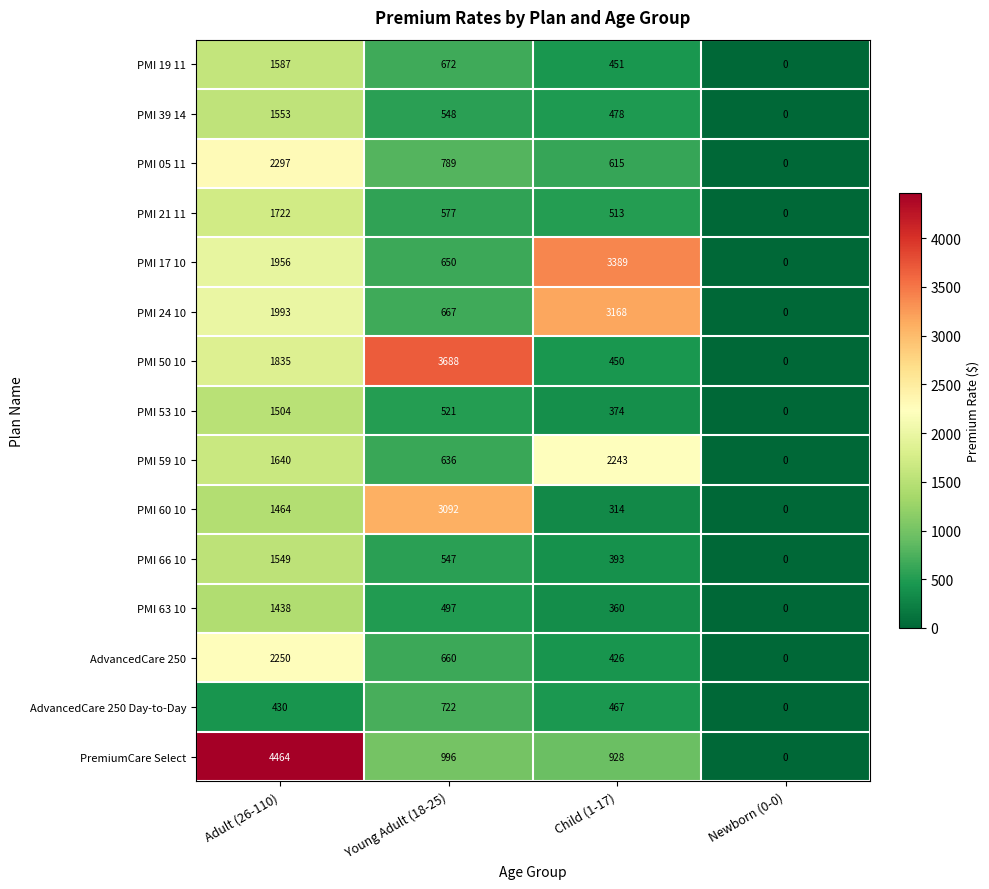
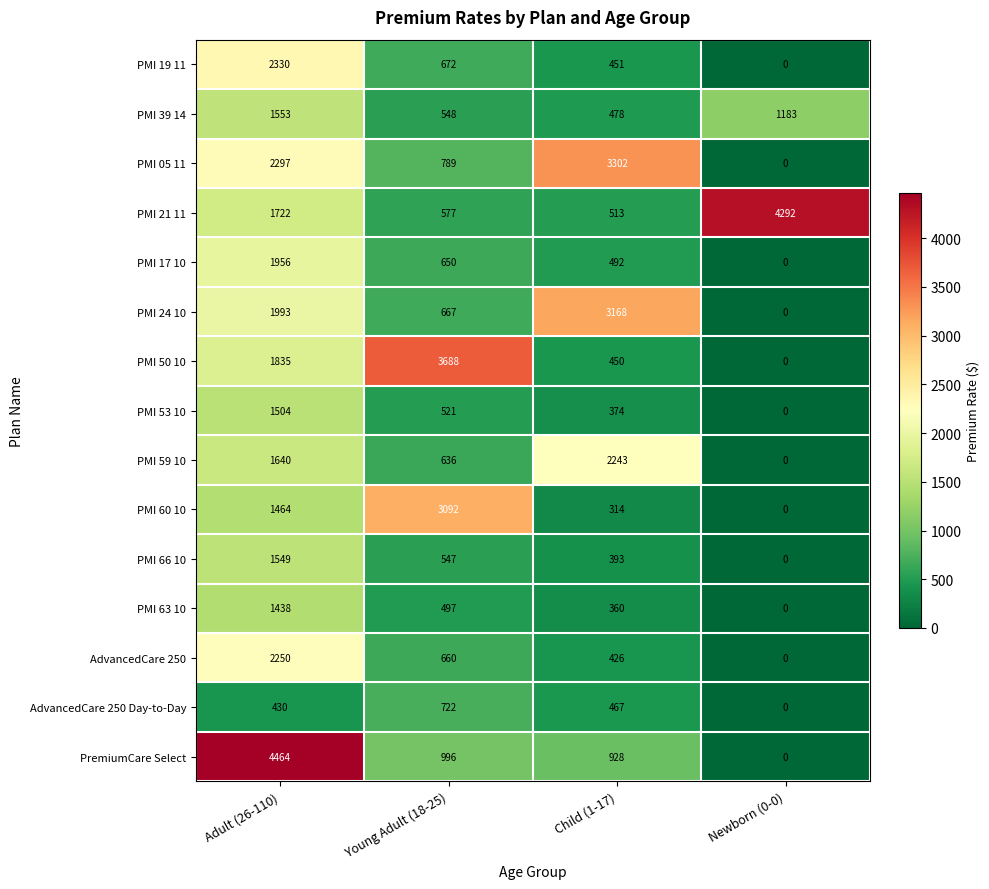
  {
    "PMI 19 11": {
-     "Adult (26-110)": 1587,
+     "Adult (26-110)": 2330,
      "Young Adult (18-25)": 672,
      "Child (1-17)": 451,
      "Newborn (0-0)": 0
    },
    "PMI 39 14": {
      "Adult (26-110)": 1553,
      "Young Adult (18-25)": 548,
      "Child (1-17)": 478,
-     "Newborn (0-0)": 0
+     "Newborn (0-0)": 1183
    },
    "PMI 05 11": {
      "Adult (26-110)": 2297,
      "Young Adult (18-25)": 789,
-     "Child (1-17)": 615,
+     "Child (1-17)": 3302,
      "Newborn (0-0)": 0
    },
    "PMI 21 11": {
      "Adult (26-110)": 1722,
      "Young Adult (18-25)": 577,
      "Child (1-17)": 513,
-     "Newborn (0-0)": 0
+     "Newborn (0-0)": 4292
    },
    "PMI 17 10": {
      "Adult (26-110)": 1956,
      "Young Adult (18-25)": 650,
-     "Child (1-17)": 3389,
+     "Child (1-17)": 492,
      "Newborn (0-0)": 0
    },
    "PMI 24 10": {
      "Adult (26-110)": 1993,
      "Young Adult (18-25)": 667,
      "Child (1-17)": 3168,
      "Newborn (0-0)": 0
    },
    "PMI 50 10": {
      "Adult (26-110)": 1835,
      "Young Adult (18-25)": 3688,
      "Child (1-17)": 450,
      "Newborn (0-0)": 0
    },
    "PMI 53 10": {
      "Adult (26-110)": 1504,
      "Young Adult (18-25)": 521,
      "Child (1-17)": 374,
      "Newborn (0-0)": 0
    },
    "PMI 59 10": {
      "Adult (26-110)": 1640,
      "Young Adult (18-25)": 636,
      "Child (1-17)": 2243,
      "Newborn (0-0)": 0
    },
    "PMI 60 10": {
      "Adult (26-110)": 1464,
      "Young Adult (18-25)": 3092,
      "Child (1-17)": 314,
      "Newborn (0-0)": 0
    },
    "PMI 66 10": {
      "Adult (26-110)": 1549,
      "Young Adult (18-25)": 547,
      "Child (1-17)": 393,
      "Newborn (0-0)": 0
    },
    "PMI 63 10": {
      "Adult (26-110)": 1438,
      "Young Adult (18-25)": 497,
      "Child (1-17)": 360,
      "Newborn (0-0)": 0
    },
    "AdvancedCare 250": {
      "Adult (26-110)": 2250,
      "Young Adult (18-25)": 660,
      "Child (1-17)": 426,
      "Newborn (0-0)": 0
    },
    "AdvancedCare 250 Day-to-Day": {
      "Adult (26-110)": 430,
      "Young Adult (18-25)": 722,
      "Child (1-17)": 467,
      "Newborn (0-0)": 0
    },
    "PremiumCare Select": {
      "Adult (26-110)": 4464,
      "Young Adult (18-25)": 996,
      "Child (1-17)": 928,
      "Newborn (0-0)": 0
    }
  }
